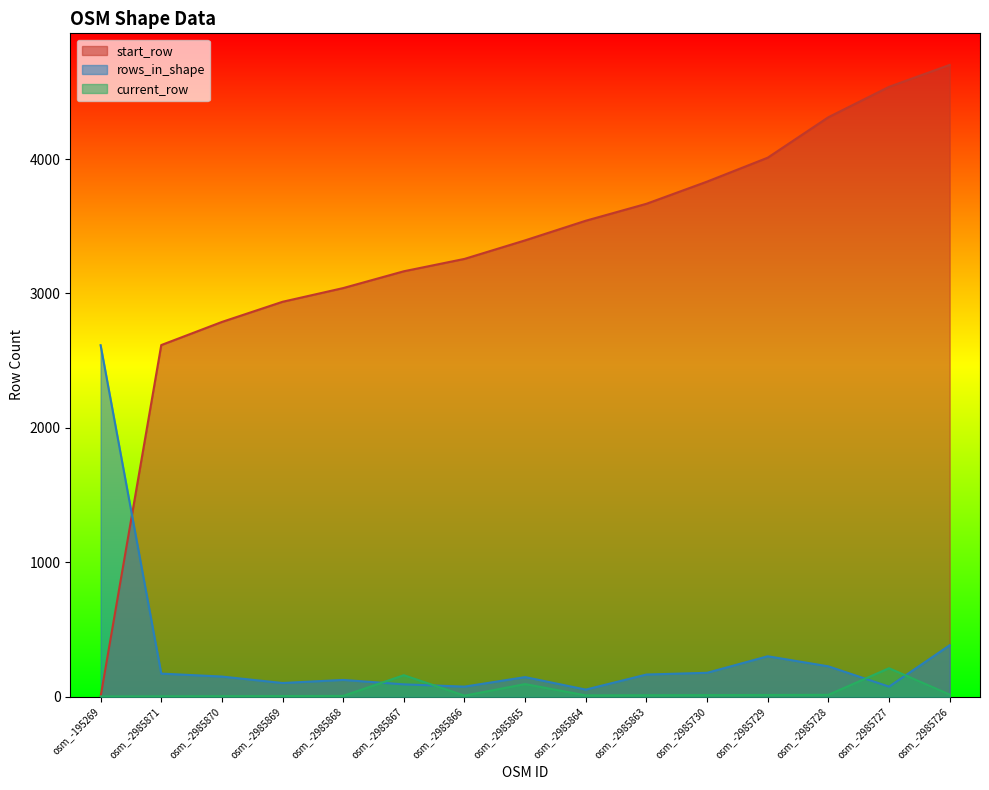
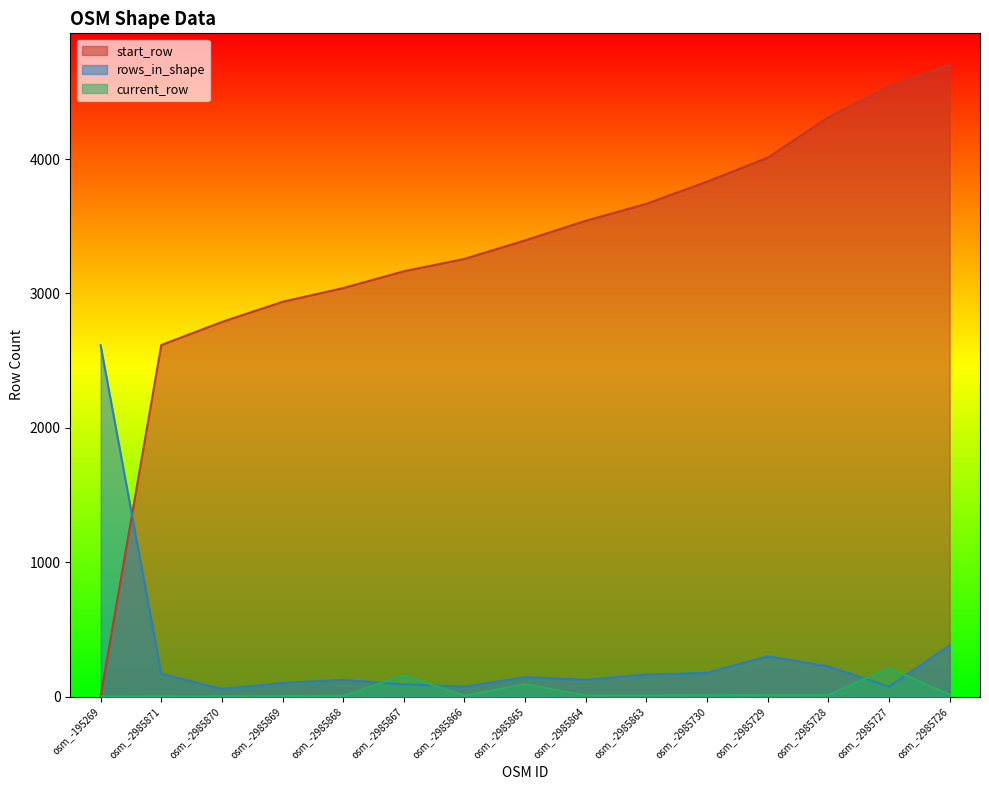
  {
    "start_row": {
      "osm_-2985871": 2620,
      "osm_-2985870": 2790,
      "osm_-2985869": 2940,
      "osm_-2985868": 3040,
      "osm_-2985867": 3170,
      "osm_-2985866": 3260,
      "osm_-2985865": 3400,
      "osm_-2985864": 3540,
      "osm_-2985863": 3670,
      "osm_-2985730": 3830,
      "osm_-2985729": 4010,
      "osm_-2985728": 4310,
      "osm_-2985727": 4540,
      "osm_-2985726": 4700
    },
    "rows_in_shape": {
      "osm_-195269": 2620,
      "osm_-2985871": 170,
-     "osm_-2985870": 150,
+     "osm_-2985870": 60,
      "osm_-2985869": 100,
      "osm_-2985868": 130,
      "osm_-2985867": 90,
      "osm_-2985866": 80,
      "osm_-2985865": 150,
-     "osm_-2985864": 50,
+     "osm_-2985864": 130,
      "osm_-2985863": 170,
      "osm_-2985730": 180,
      "osm_-2985729": 300,
      "osm_-2985728": 230,
      "osm_-2985727": 80,
      "osm_-2985726": 380
    },
    "current_row": {
      "osm_-2985871": 0,
      "osm_-2985870": 0,
      "osm_-2985869": 10,
      "osm_-2985868": 10,
      "osm_-2985867": 160,
      "osm_-2985866": 10,
      "osm_-2985865": 90,
      "osm_-2985864": 10,
      "osm_-2985863": 10,
      "osm_-2985730": 10,
      "osm_-2985729": 10,
      "osm_-2985728": 10,
      "osm_-2985727": 210,
      "osm_-2985726": 20
    }
  }
